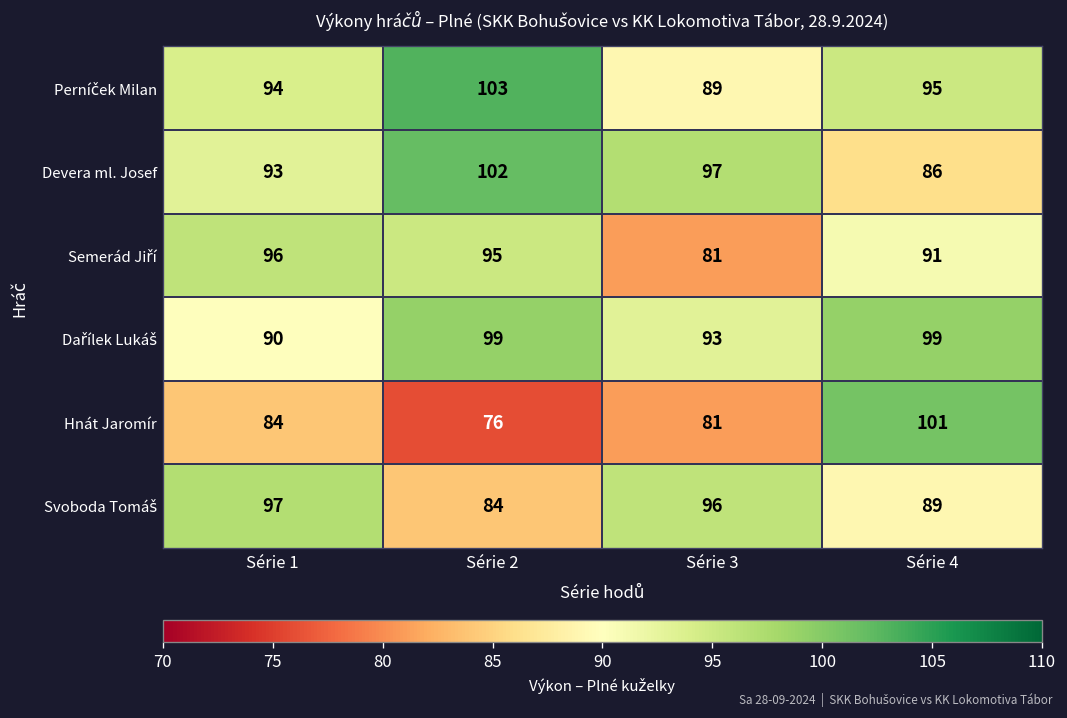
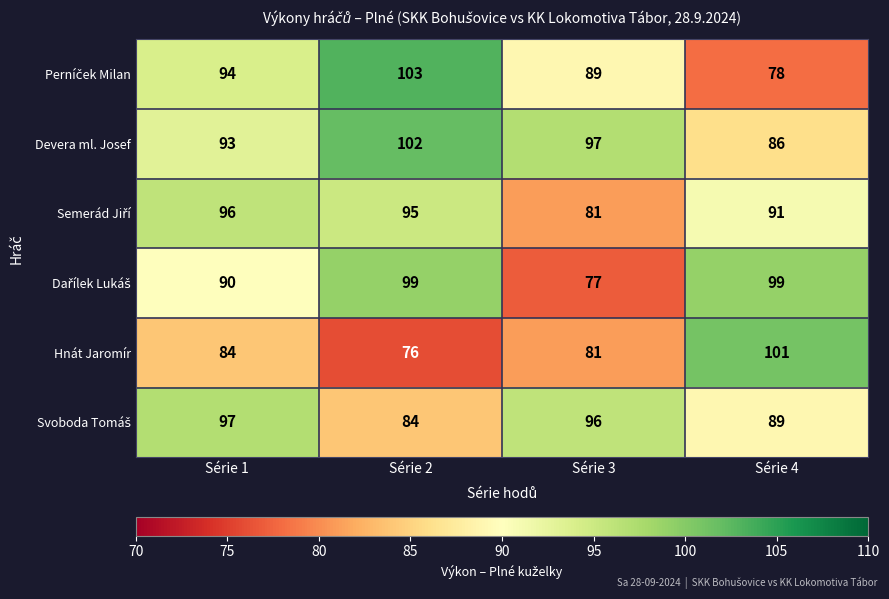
  {
    "Perníček Milan": {
      "Série 1": 94,
      "Série 2": 103,
      "Série 3": 89,
-     "Série 4": 95
+     "Série 4": 78
    },
    "Devera ml. Josef": {
      "Série 1": 93,
      "Série 2": 102,
      "Série 3": 97,
      "Série 4": 86
    },
    "Semerád Jiří": {
      "Série 1": 96,
      "Série 2": 95,
      "Série 3": 81,
      "Série 4": 91
    },
    "Dařílek Lukáš": {
      "Série 1": 90,
      "Série 2": 99,
-     "Série 3": 93,
+     "Série 3": 77,
      "Série 4": 99
    },
    "Hnát Jaromír": {
      "Série 1": 84,
      "Série 2": 76,
      "Série 3": 81,
      "Série 4": 101
    },
    "Svoboda Tomáš": {
      "Série 1": 97,
      "Série 2": 84,
      "Série 3": 96,
      "Série 4": 89
    }
  }
